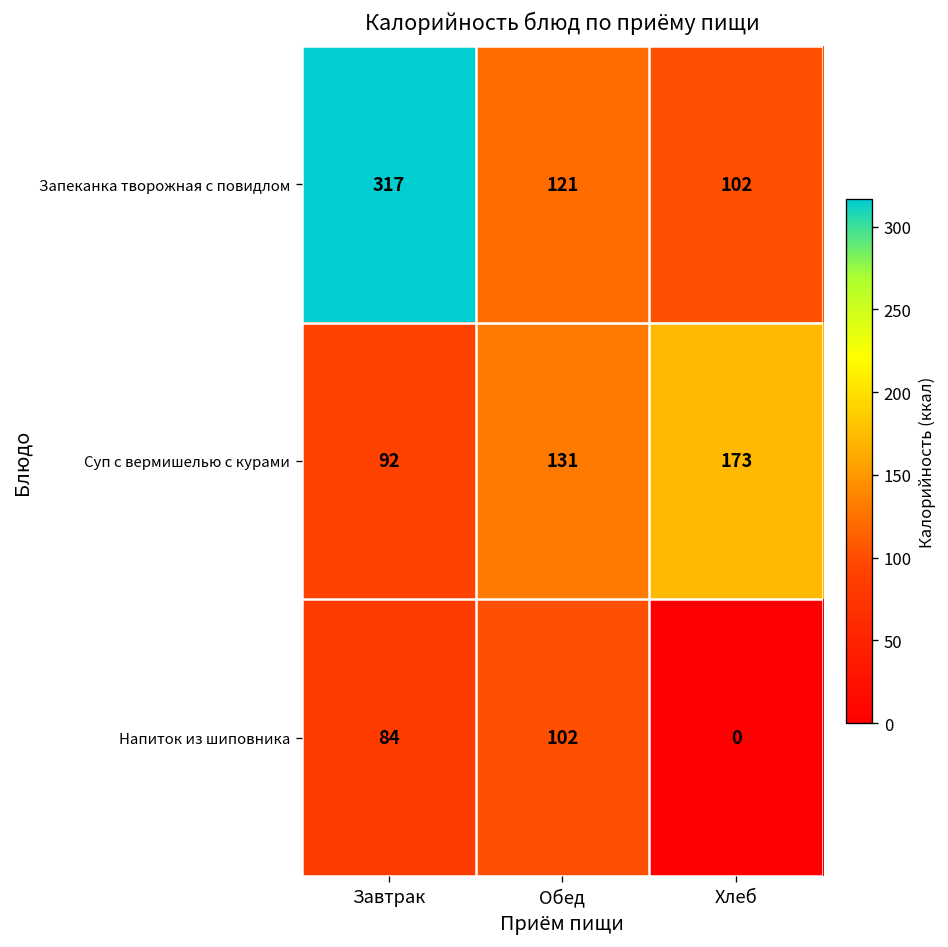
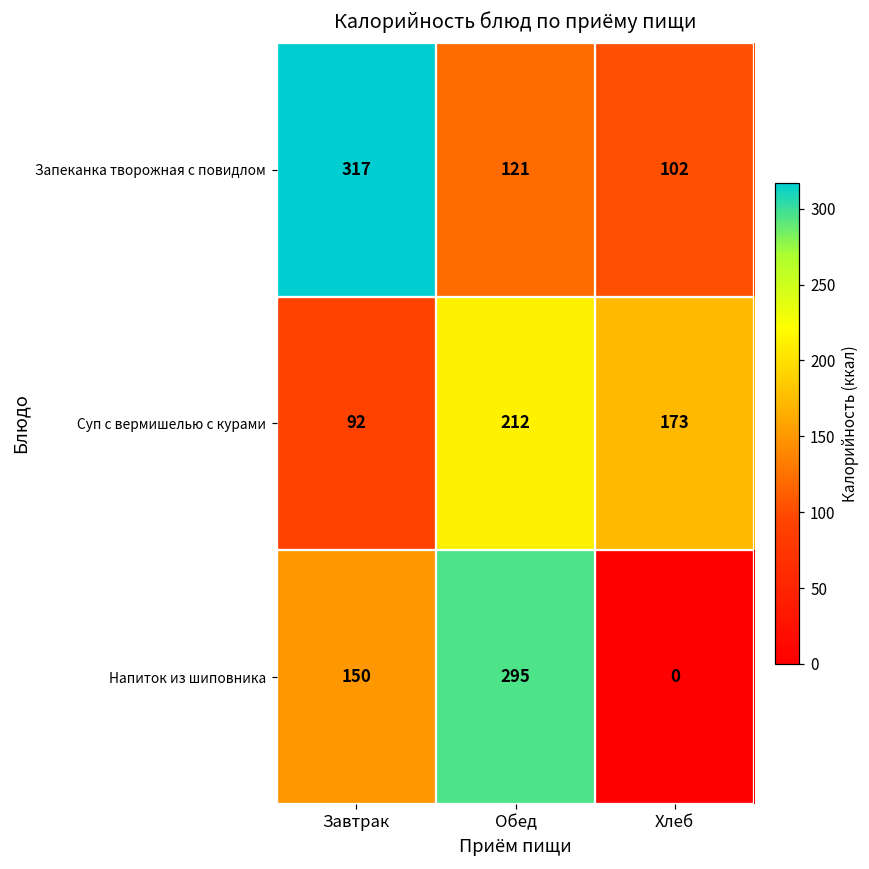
  {
    "Запеканка творожная с повидлом": {
      "Завтрак": 317,
      "Обед": 121,
      "Хлеб": 102
    },
    "Суп с вермишелью с курами": {
      "Завтрак": 92,
-     "Обед": 131,
+     "Обед": 212,
      "Хлеб": 173
    },
    "Напиток из шиповника": {
-     "Завтрак": 84,
-     "Обед": 102,
+     "Завтрак": 150,
+     "Обед": 295,
      "Хлеб": 0
    }
  }
